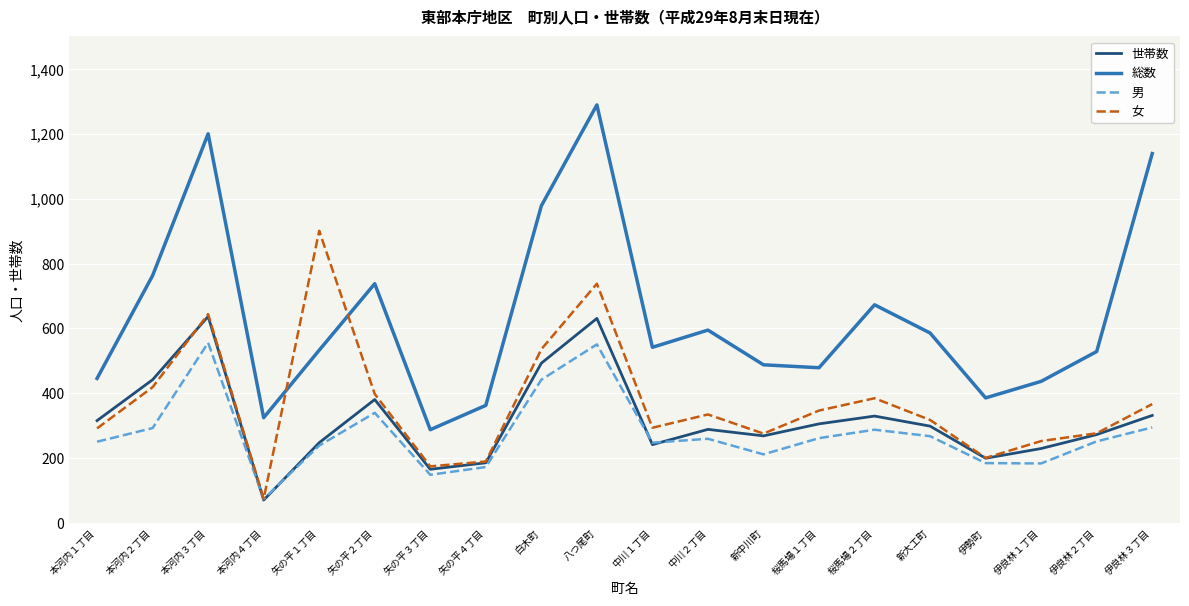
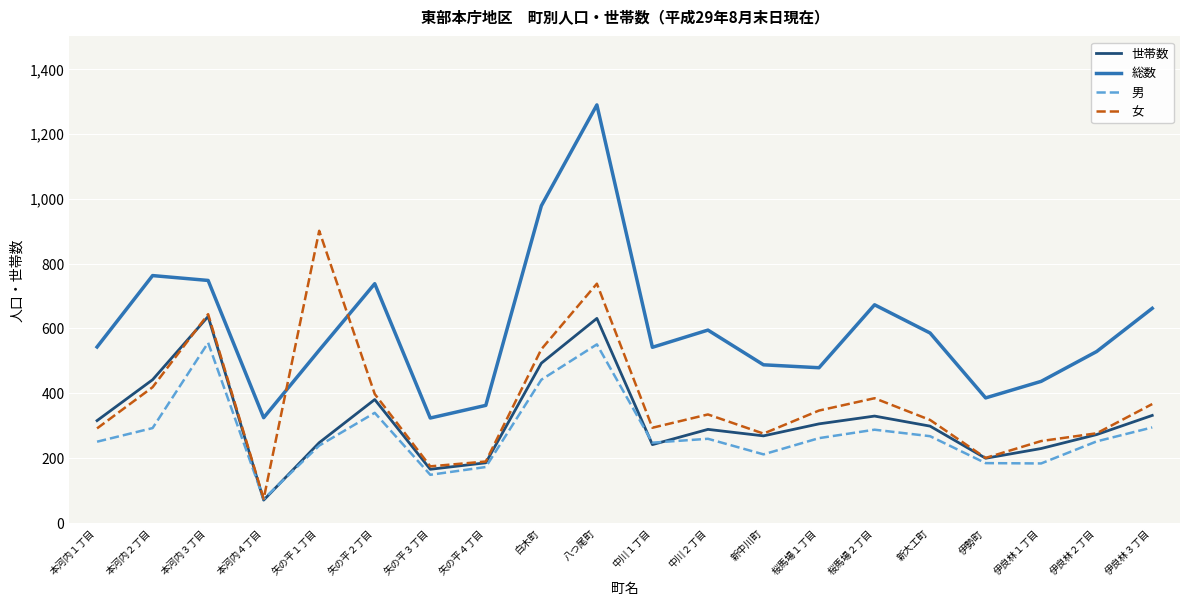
  {
    "世帯数": {
      "本河内１丁目": "320",
      "本河内２丁目": "440",
      "矢の平１丁目": "250",
      "矢の平２丁目": "380",
      "矢の平３丁目": "170",
      "白木町": "490",
      "八つ尾町": "630",
      "中川２丁目": "290",
      "桜馬場１丁目": "310",
      "桜馬場２丁目": "330",
      "新大工町": "300",
      "伊良林１丁目": "230",
      "伊良林３丁目": "330"
    },
    "総数": {
-     "本河内１丁目": "450",
+     "本河内１丁目": "540",
      "本河内２丁目": "760",
-     "本河内３丁目": "1,200",
+     "本河内３丁目": "750",
      "本河内４丁目": "330",
      "矢の平１丁目": "530",
      "矢の平２丁目": "740",
-     "矢の平３丁目": "290",
+     "矢の平３丁目": "320",
      "矢の平４丁目": "360",
      "白木町": "980",
      "八つ尾町": "1,290",
      "中川１丁目": "540",
      "中川２丁目": "600",
      "新中川町": "490",
      "桜馬場１丁目": "480",
      "桜馬場２丁目": "670",
      "新大工町": "590",
      "伊勢町": "390",
      "伊良林１丁目": "440",
      "伊良林２丁目": "530",
-     "伊良林３丁目": "1,140"
+     "伊良林３丁目": "660"
    },
    "男": {
      "本河内１丁目": "250",
      "本河内２丁目": "290",
      "本河内３丁目": "560",
      "矢の平１丁目": "240",
      "矢の平２丁目": "340",
      "矢の平３丁目": "150",
      "矢の平４丁目": "170",
      "白木町": "440",
      "八つ尾町": "550",
      "中川２丁目": "260",
      "新中川町": "210",
      "桜馬場１丁目": "260",
      "桜馬場２丁目": "290",
      "新大工町": "270",
      "伊勢町": "190",
      "伊良林１丁目": "180",
      "伊良林２丁目": "250",
      "伊良林３丁目": "300"
    },
    "女": {
      "本河内１丁目": "290",
      "本河内２丁目": "420",
      "矢の平１丁目": "900",
      "矢の平２丁目": "400",
      "矢の平３丁目": "180",
      "白木町": "540",
      "八つ尾町": "740",
      "中川１丁目": "290",
      "中川２丁目": "340",
      "桜馬場１丁目": "350",
      "桜馬場２丁目": "390",
      "新大工町": "320",
      "伊良林１丁目": "250",
      "伊良林３丁目": "370"
    }
  }
